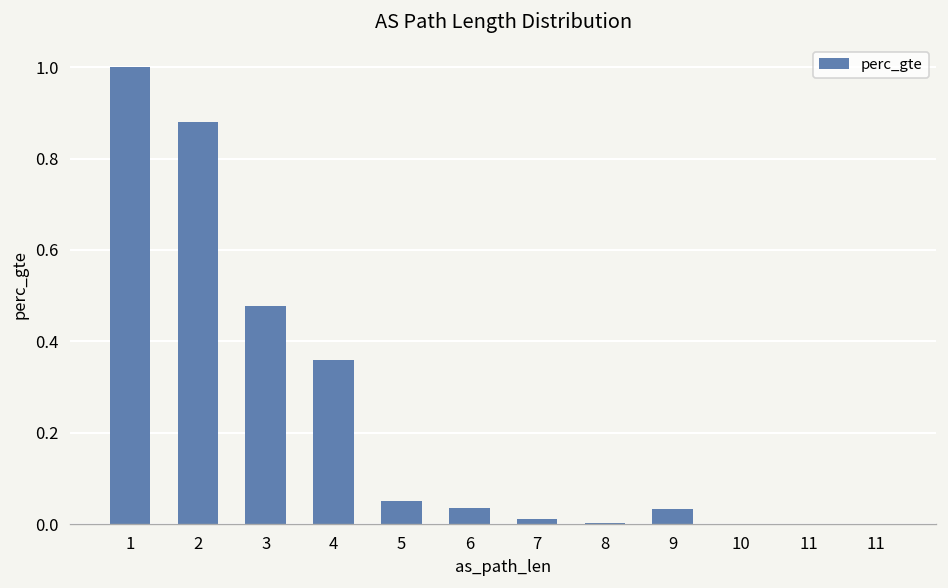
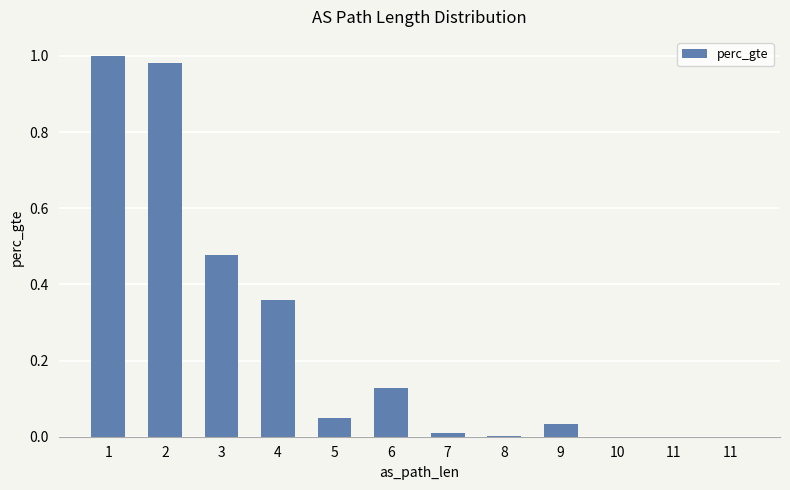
  {
    "1": 1.00,
-   "2": 0.88,
+   "2": 0.98,
    "3": 0.48,
    "4": 0.36,
    "5": 0.05,
-   "6": 0.04,
+   "6": 0.13,
    "7": 0.01,
    "9": 0.03
  }
